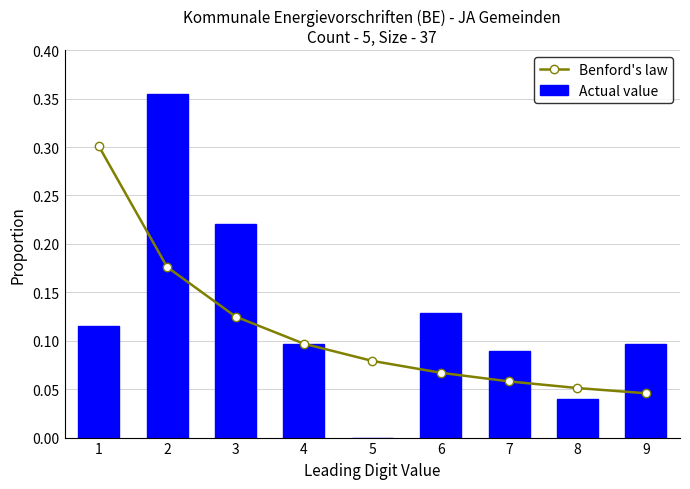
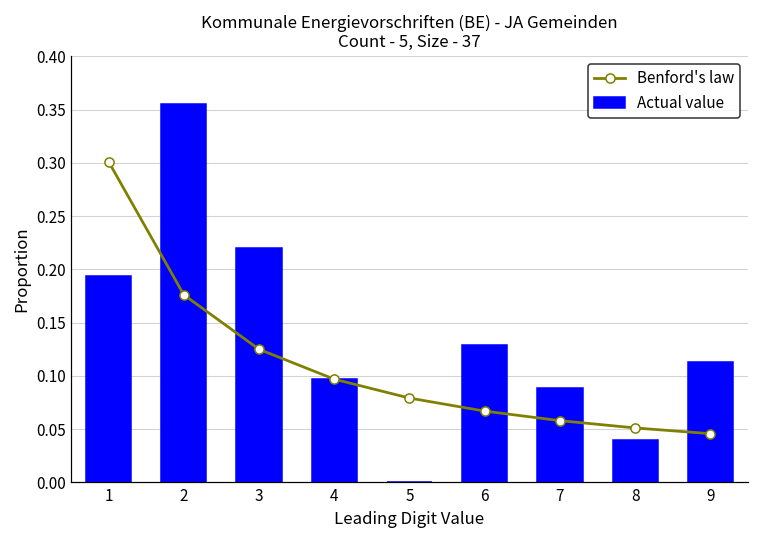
  {
    "Actual value": {
-     "1": 0.12,
+     "1": 0.19,
      "2": 0.36,
      "3": 0.22,
      "4": 0.10,
      "5": 0.00,
      "6": 0.13,
      "7": 0.09,
      "8": 0.04,
-     "9": 0.10
+     "9": 0.11
    },
    "Benford's law": {
      "1": 0.30,
      "2": 0.18,
      "3": 0.12,
      "4": 0.10,
      "5": 0.08,
      "6": 0.07,
      "7": 0.06,
      "8": 0.05,
      "9": 0.05
    }
  }
